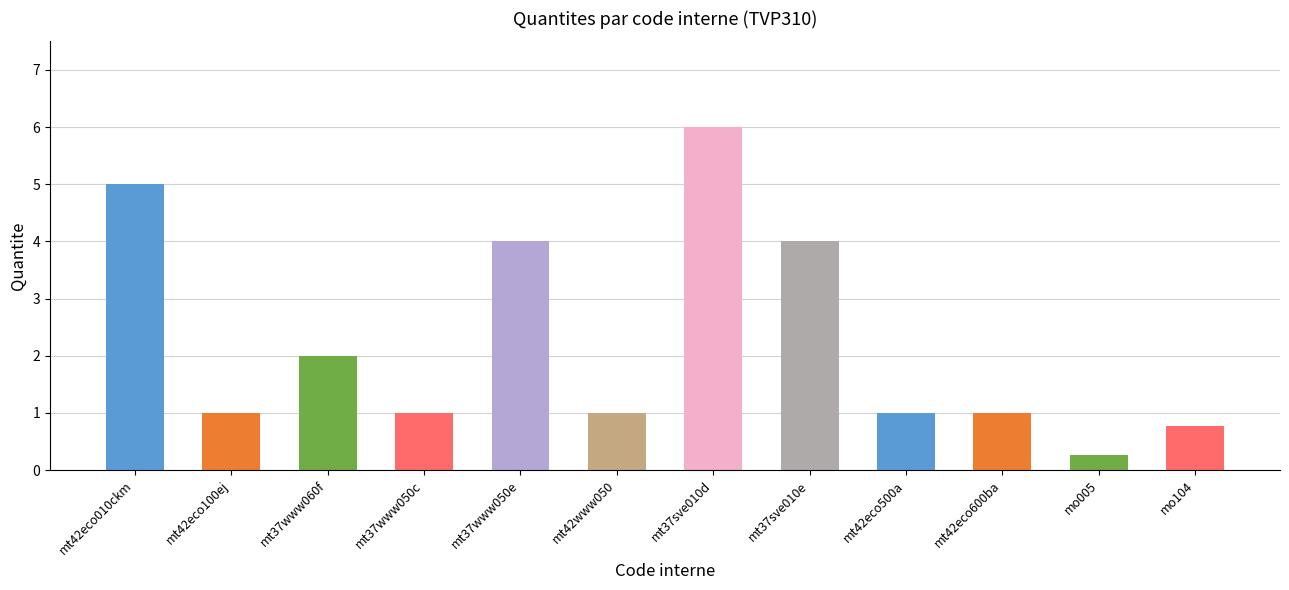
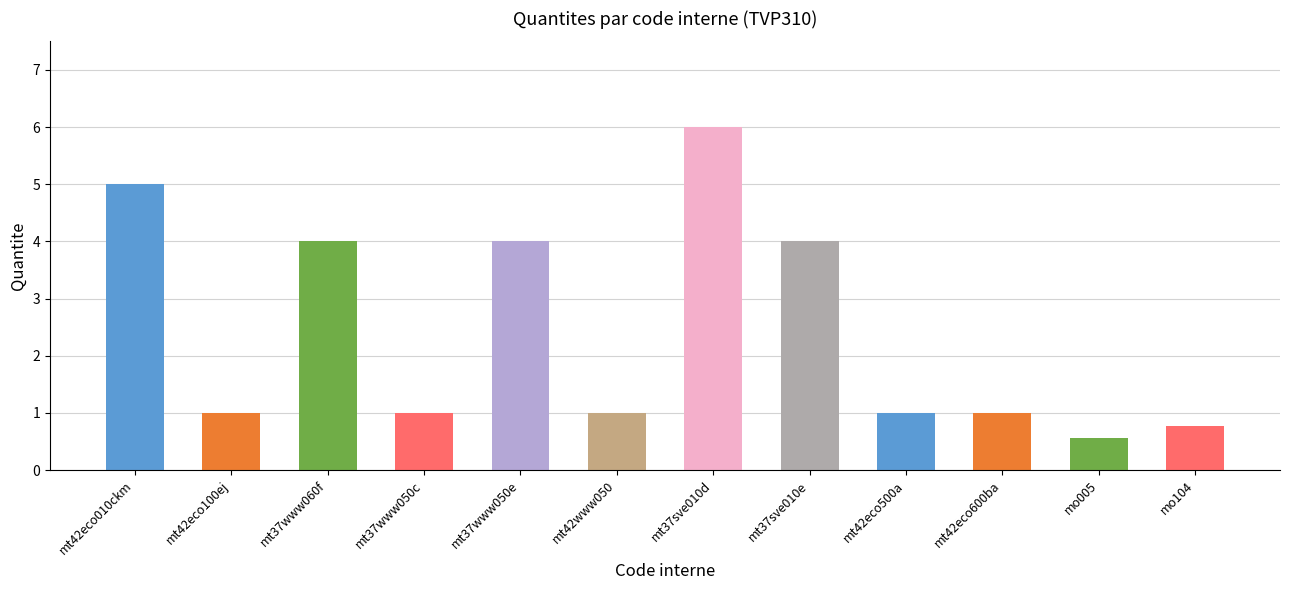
  {
    "mt42eco010ckm": 5.0,
    "mt42eco100ej": 1.0,
-   "mt37www060f": 2,
+   "mt37www060f": 4,
    "mt37www050c": 1.0,
    "mt37www050e": 4.0,
    "mt42www050": 1.0,
    "mt37sve010d": 6.0,
    "mt37sve010e": 4.0,
    "mt42eco500a": 1.0,
    "mt42eco600ba": 1.0,
-   "mo005": 0.3,
+   "mo005": 0.6,
    "mo104": 0.8
  }
